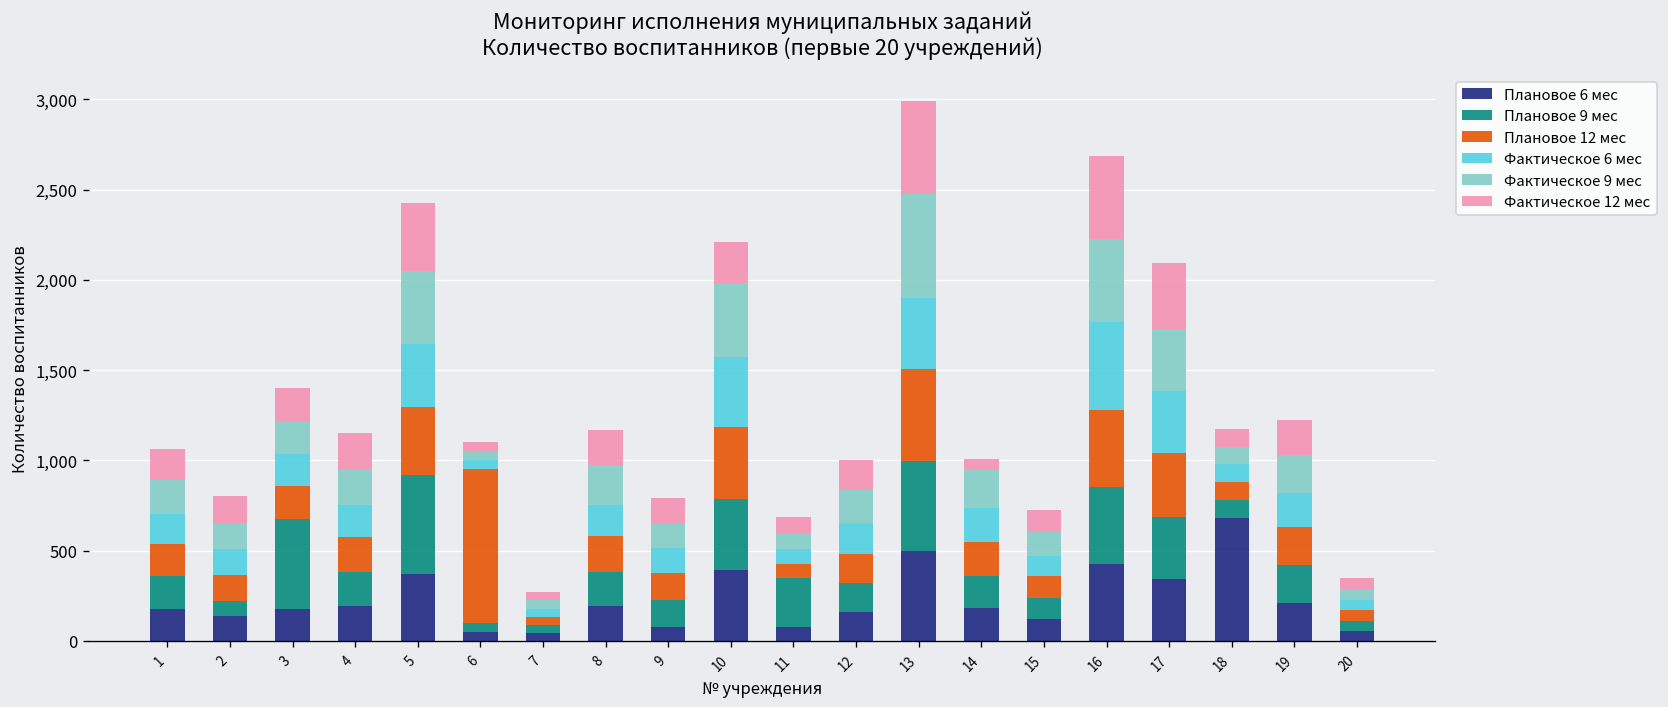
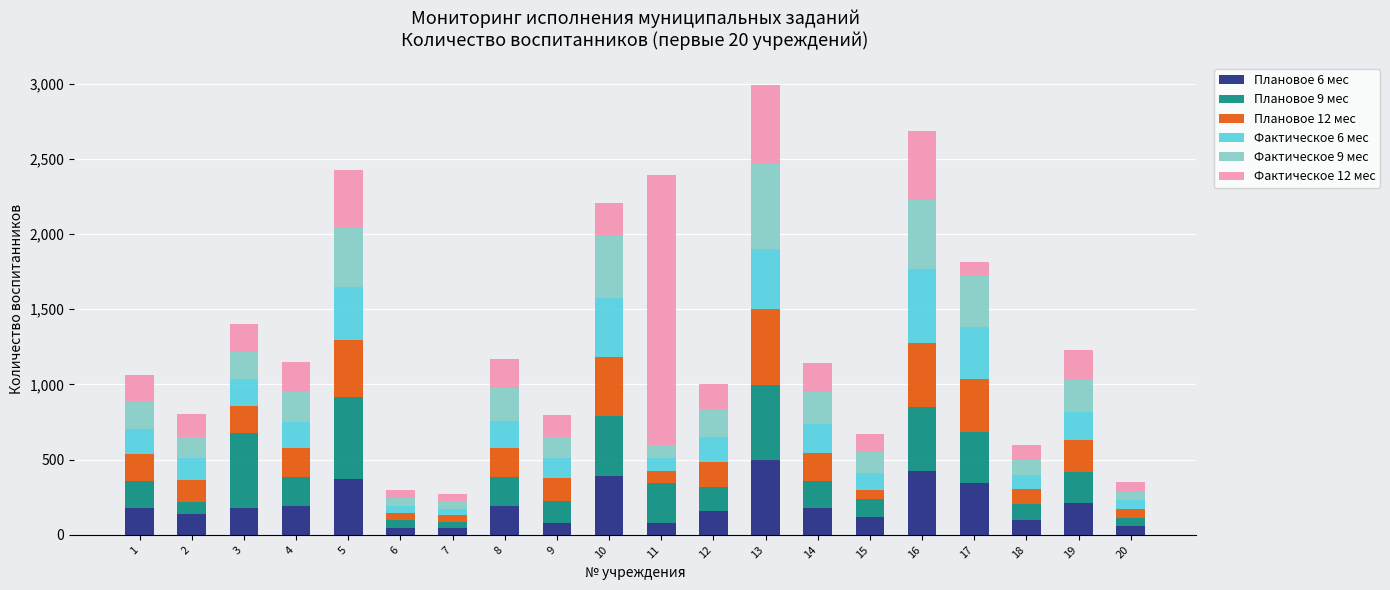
  {
    "Плановое 6 мес": {
      "1": "180",
      "2": "140",
      "3": "180",
      "4": "190",
      "5": "370",
      "6": "50",
      "7": "40",
      "8": "190",
      "9": "80",
      "10": "390",
      "11": "80",
      "12": "160",
      "13": "500",
      "14": "180",
      "15": "120",
      "16": "430",
      "17": "340",
-     "18": "680",
+     "18": "100",
      "19": "210",
      "20": "60"
    },
    "Плановое 9 мес": {
      "1": "180",
      "2": "80",
      "3": "500",
      "4": "190",
      "5": "550",
      "6": "50",
      "7": "40",
      "8": "190",
      "9": "150",
      "10": "390",
      "11": "270",
      "12": "160",
      "13": "500",
      "14": "180",
      "15": "120",
      "16": "430",
      "17": "340",
      "18": "100",
      "19": "210",
      "20": "60"
    },
    "Плановое 12 мес": {
      "1": "180",
      "2": "140",
      "3": "180",
      "4": "190",
      "5": "380",
-     "6": "860",
+     "6": "50",
      "7": "50",
      "8": "200",
      "9": "150",
      "10": "400",
      "11": "80",
      "12": "160",
      "13": "510",
      "14": "190",
-     "15": "120",
+     "15": "60",
      "16": "430",
      "17": "360",
      "18": "100",
      "19": "210",
      "20": "60"
    },
    "Фактическое 12 мес": {
      "1": "180",
      "2": "150",
      "3": "190",
      "4": "200",
      "5": "380",
      "6": "50",
      "7": "50",
      "8": "200",
      "9": "140",
      "10": "220",
-     "11": "90",
+     "11": "1,790",
      "12": "170",
      "13": "510",
-     "14": "60",
+     "14": "200",
      "15": "120",
      "16": "460",
-     "17": "360",
+     "17": "80",
      "18": "100",
      "19": "200",
      "20": "60"
    }
  }
